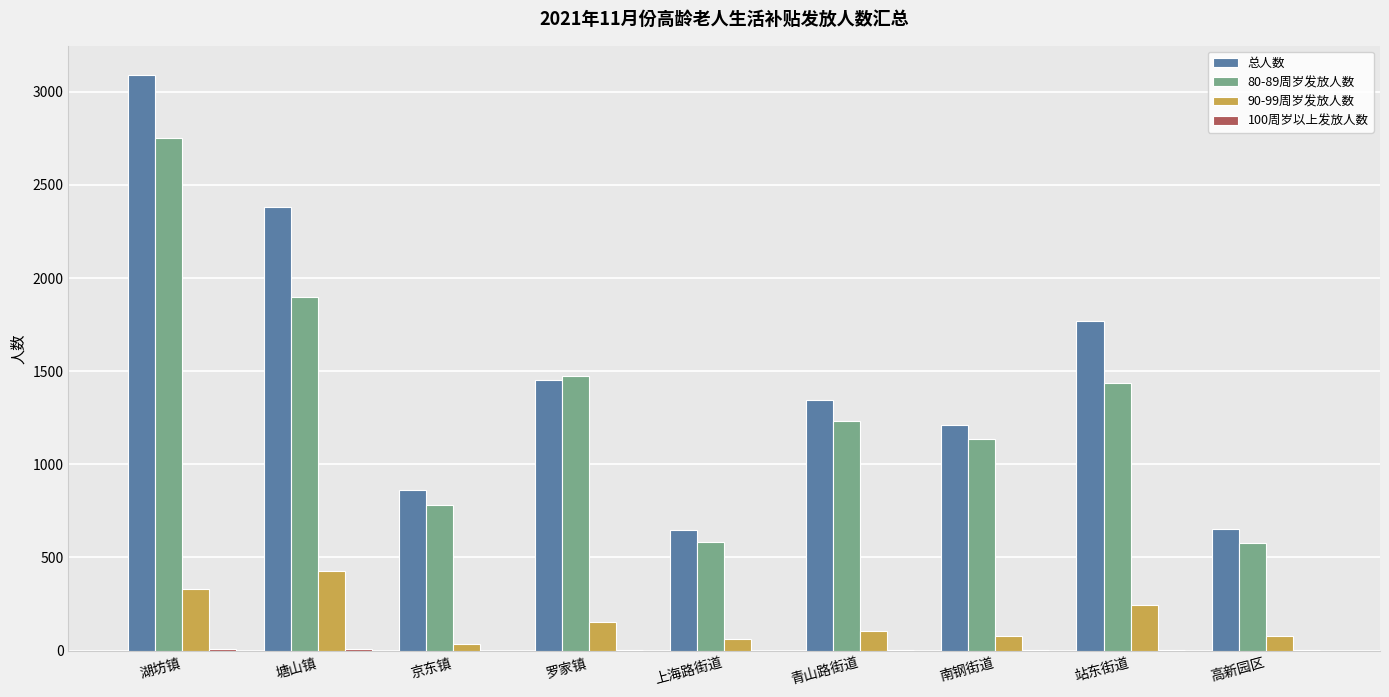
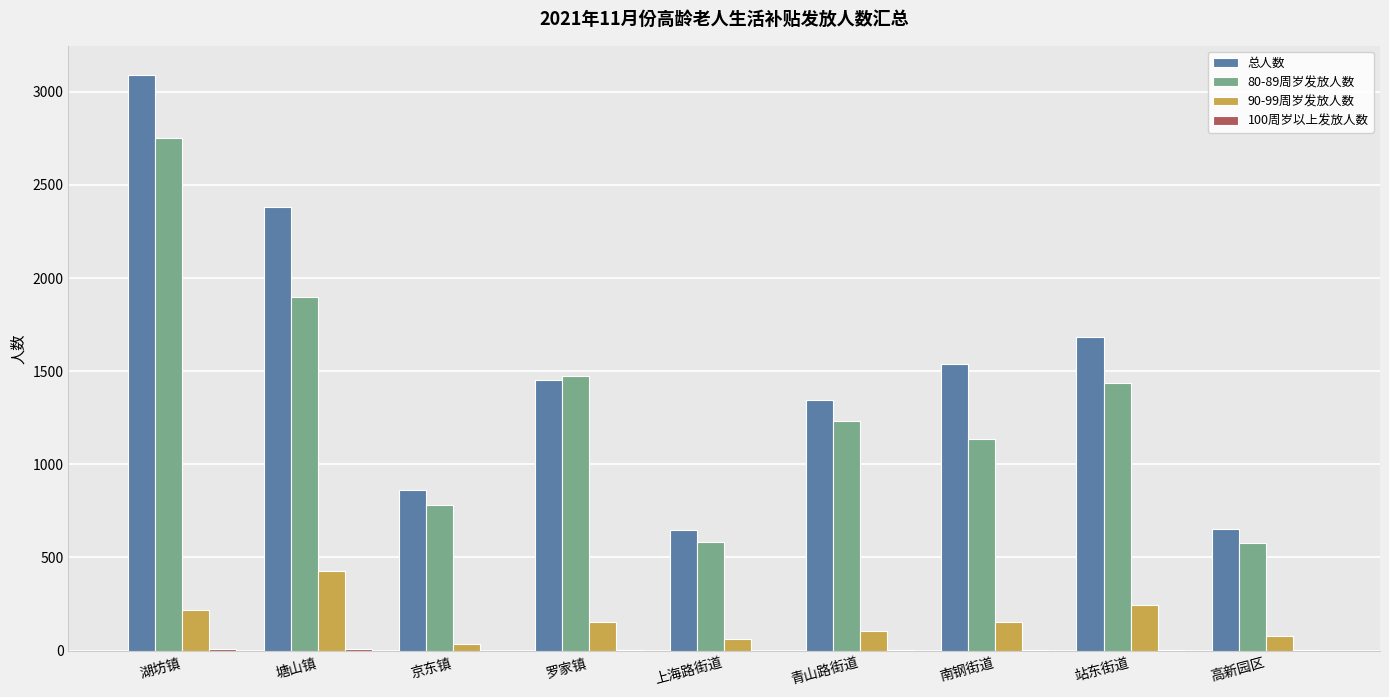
  {
    "总人数": {
      "湖坊镇": 3090,
      "塘山镇": 2380,
      "京东镇": 860,
      "罗家镇": 1450,
      "上海路街道": 650,
      "青山路街道": 1340,
-     "南钢街道": 1210,
-     "站东街道": 1770,
+     "南钢街道": 1540,
+     "站东街道": 1680,
      "高新园区": 660
    },
    "80-89周岁发放人数": {
      "湖坊镇": 2750,
      "塘山镇": 1900,
      "京东镇": 780,
      "罗家镇": 1470,
      "上海路街道": 590,
      "青山路街道": 1230,
      "南钢街道": 1140,
      "站东街道": 1440,
      "高新园区": 580
    },
    "90-99周岁发放人数": {
-     "湖坊镇": 330,
+     "湖坊镇": 220,
      "塘山镇": 430,
      "京东镇": 40,
      "罗家镇": 150,
      "上海路街道": 60,
      "青山路街道": 110,
-     "南钢街道": 80,
+     "南钢街道": 150,
      "站东街道": 240,
      "高新园区": 80
    },
    "100周岁以上发放人数": {
      "京东镇": 0,
      "上海路街道": 0
    }
  }
